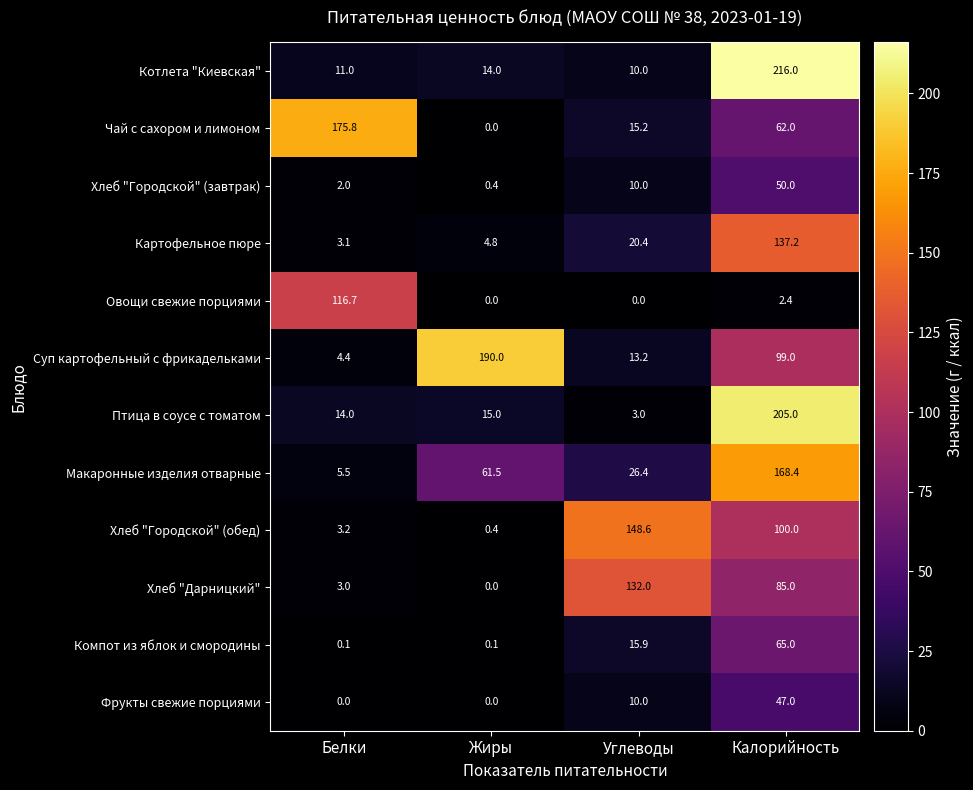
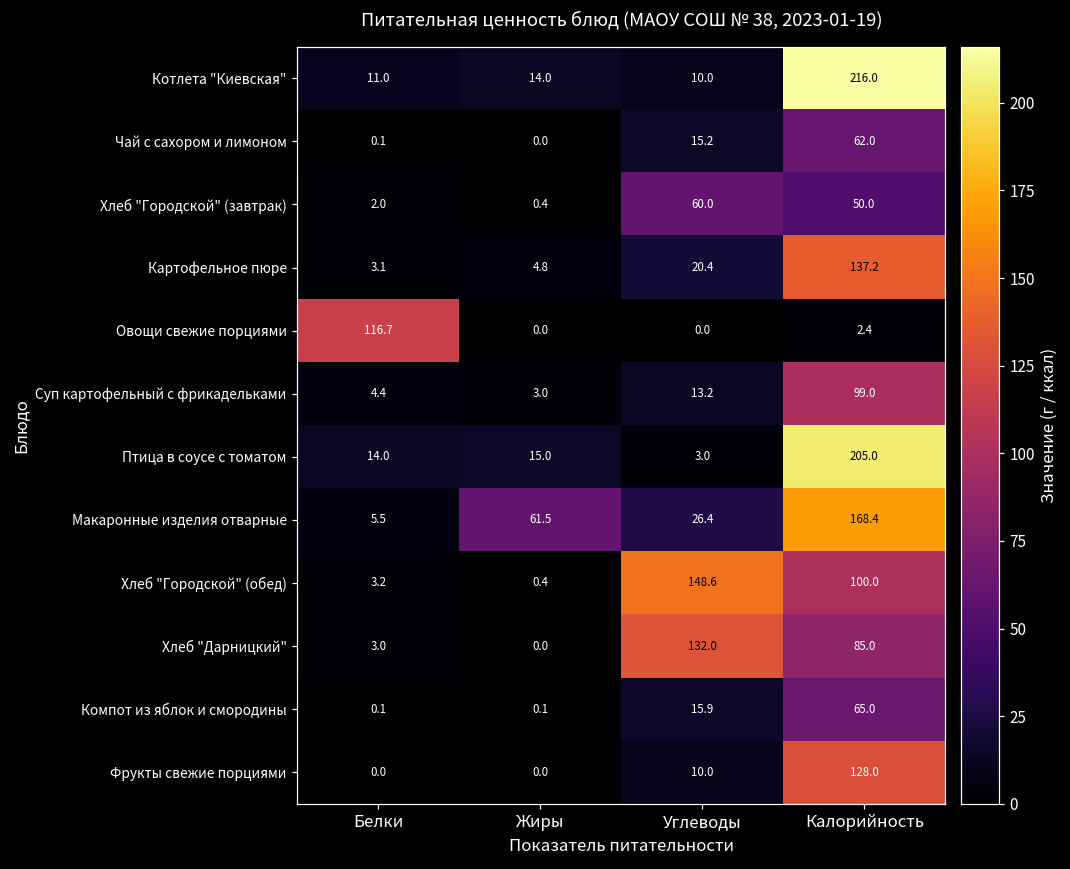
  {
    "Котлета \"Киевская\"": {
      "Белки": 11.0,
      "Жиры": 14.0,
      "Углеводы": 10.0,
      "Калорийность": 216.0
    },
    "Чай с сахором и лимоном": {
-     "Белки": 175.8,
+     "Белки": 0.1,
      "Жиры": 0.0,
      "Углеводы": 15.2,
      "Калорийность": 62.0
    },
    "Хлеб \"Городской\" (завтрак)": {
      "Белки": 2.0,
      "Жиры": 0.4,
-     "Углеводы": 10.0,
+     "Углеводы": 60.0,
      "Калорийность": 50.0
    },
    "Картофельное пюре": {
      "Белки": 3.1,
      "Жиры": 4.8,
      "Углеводы": 20.4,
      "Калорийность": 137.2
    },
    "Овощи свежие порциями": {
      "Белки": 116.7,
      "Жиры": 0.0,
      "Углеводы": 0.0,
      "Калорийность": 2.4
    },
    "Суп картофельный с фрикадельками": {
      "Белки": 4.4,
-     "Жиры": 190.0,
+     "Жиры": 3.0,
      "Углеводы": 13.2,
      "Калорийность": 99.0
    },
    "Птица в соусе с томатом": {
      "Белки": 14.0,
      "Жиры": 15.0,
      "Углеводы": 3.0,
      "Калорийность": 205.0
    },
    "Макаронные изделия отварные": {
      "Белки": 5.5,
      "Жиры": 61.5,
      "Углеводы": 26.4,
      "Калорийность": 168.4
    },
    "Хлеб \"Городской\" (обед)": {
      "Белки": 3.2,
      "Жиры": 0.4,
      "Углеводы": 148.6,
      "Калорийность": 100.0
    },
    "Хлеб \"Дарницкий\"": {
      "Белки": 3.0,
      "Жиры": 0.0,
      "Углеводы": 132.0,
      "Калорийность": 85.0
    },
    "Компот из яблок и смородины": {
      "Белки": 0.1,
      "Жиры": 0.1,
      "Углеводы": 15.9,
      "Калорийность": 65.0
    },
    "Фрукты свежие порциями": {
      "Белки": 0.0,
      "Жиры": 0.0,
      "Углеводы": 10.0,
-     "Калорийность": 47.0
+     "Калорийность": 128.0
    }
  }
